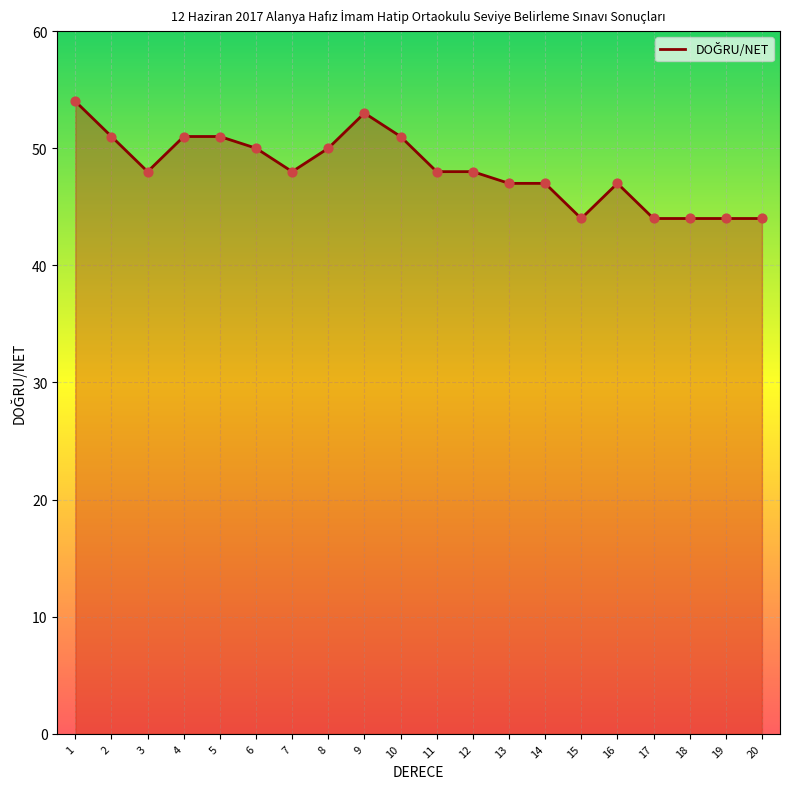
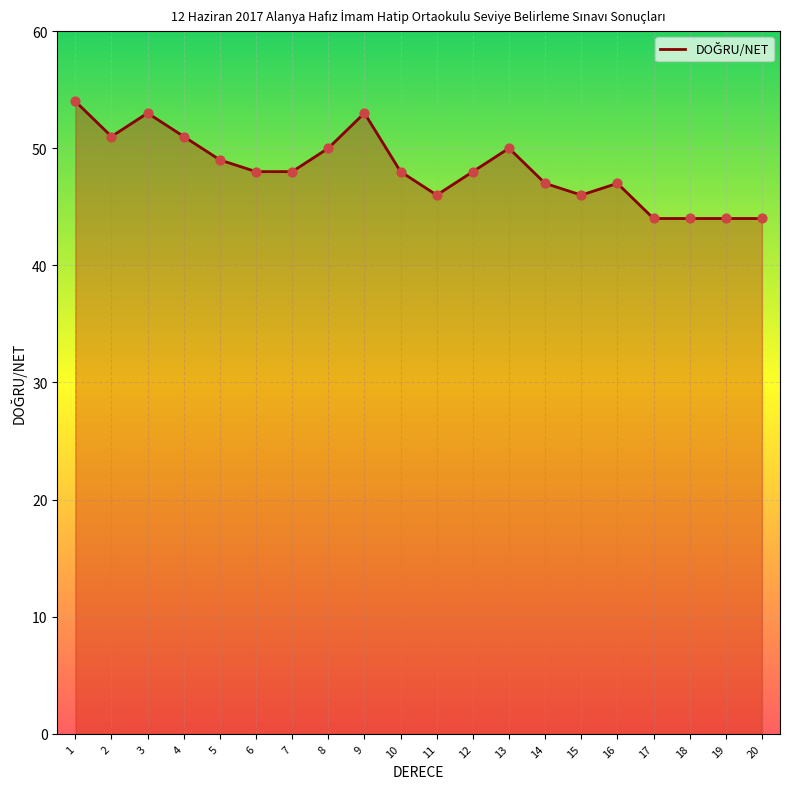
  {
    "1": 54,
    "2": 51,
-   "3": 48,
+   "3": 53,
    "4": 51,
-   "5": 51,
-   "6": 50,
+   "5": 49,
+   "6": 48,
    "7": 48,
    "8": 50,
    "9": 53,
-   "10": 51,
-   "11": 48,
+   "10": 48,
+   "11": 46,
    "12": 48,
-   "13": 47,
+   "13": 50,
    "14": 47,
-   "15": 44,
+   "15": 46,
    "16": 47,
    "17": 44,
    "18": 44,
    "19": 44,
    "20": 44
  }
